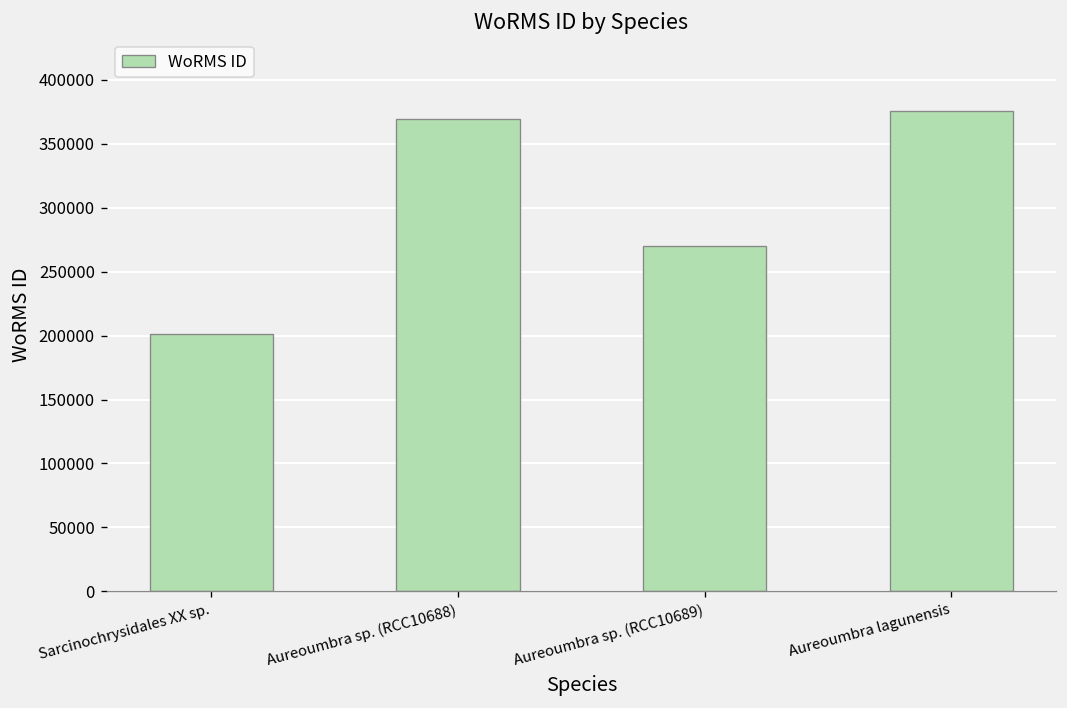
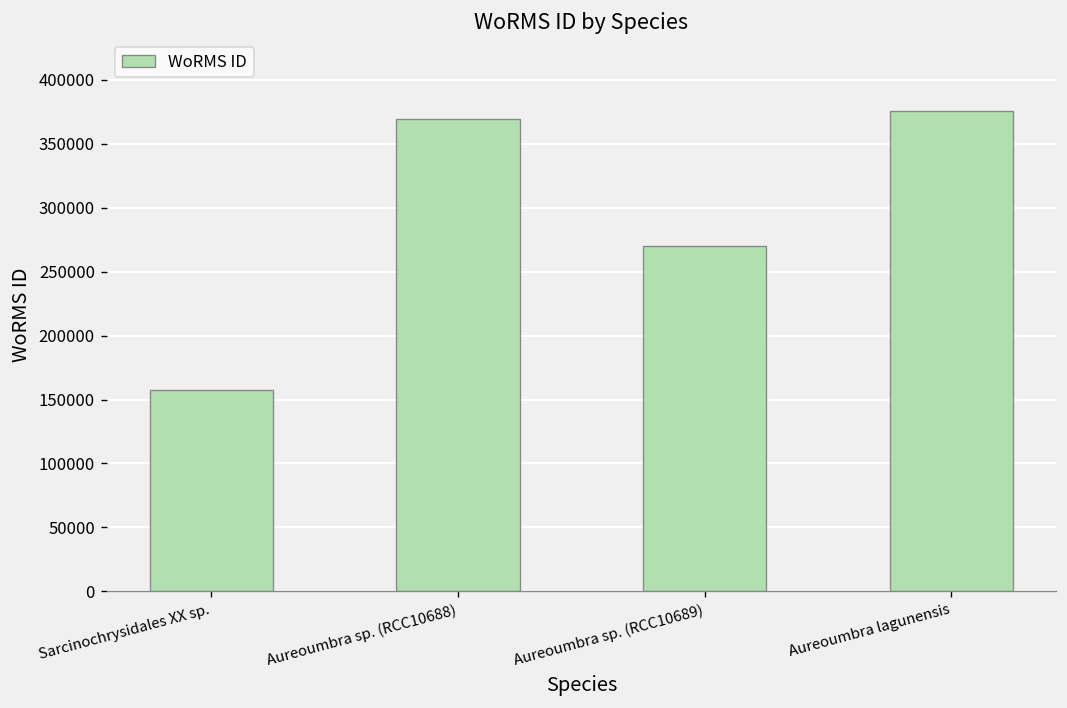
  {
-   "Sarcinochrysidales XX sp.": 201000,
+   "Sarcinochrysidales XX sp.": 157000,
    "Aureoumbra sp. (RCC10688)": 369000,
    "Aureoumbra sp. (RCC10689)": 270000,
    "Aureoumbra lagunensis": 376000
  }
